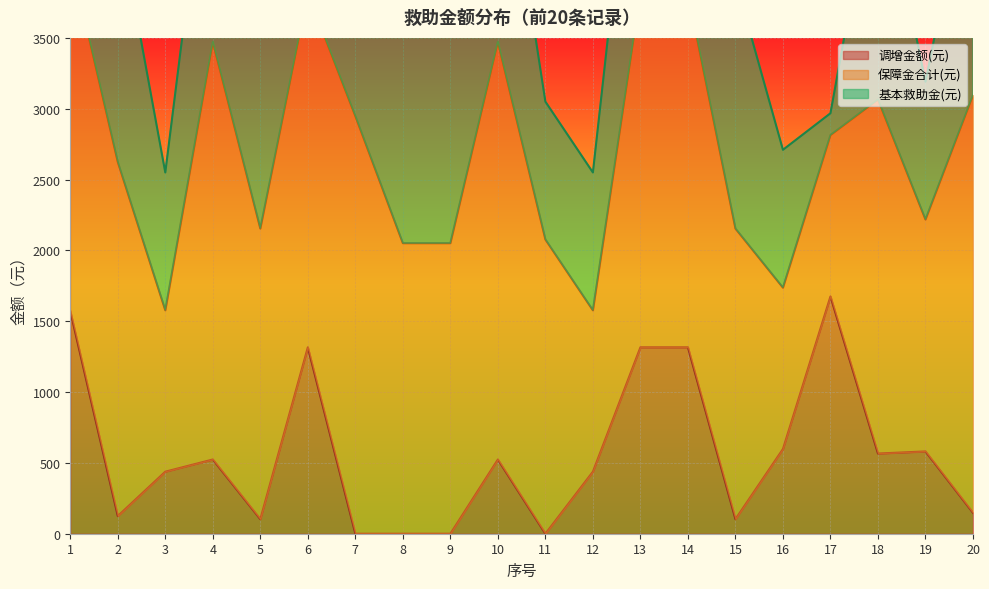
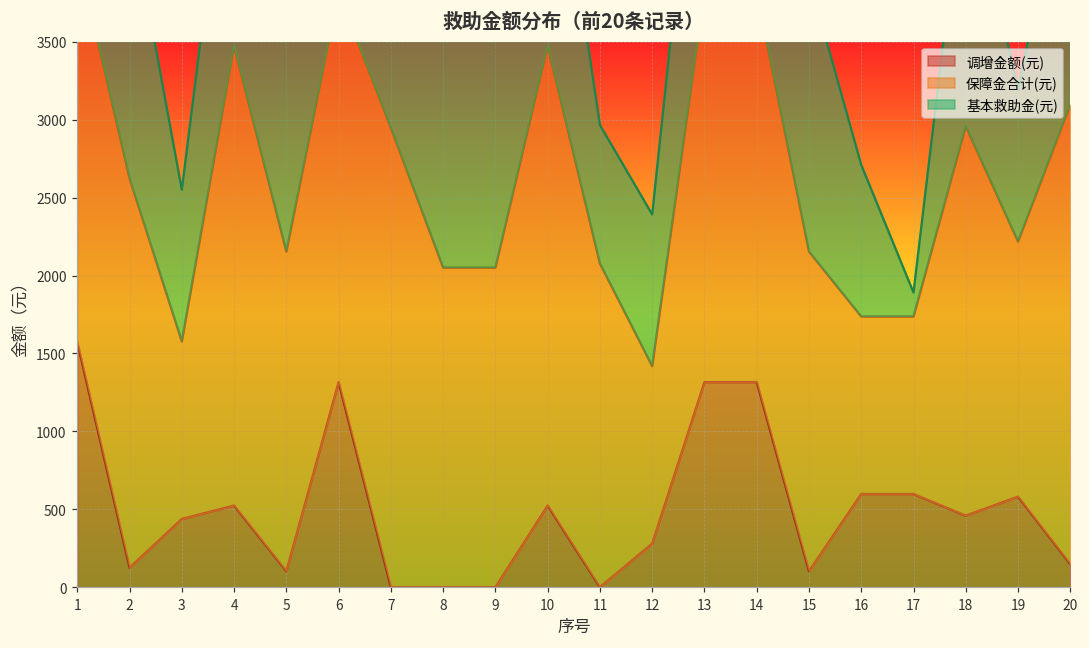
  {
    "调增金额(元)": {
      "1": 1570,
      "2": 130,
      "3": 440,
      "4": 520,
      "5": 100,
      "6": 1320,
      "7": 0,
      "8": 0,
      "9": 0,
      "10": 520,
      "11": 0,
-     "12": 440,
+     "12": 280,
      "13": 1320,
      "14": 1320,
      "15": 100,
      "16": 600,
-     "17": 1680,
-     "18": 570,
+     "17": 600,
+     "18": 460,
      "19": 580,
      "20": 150
    },
    "保障金合计(元)": {
      "2": 2500,
      "3": 1140,
      "4": 2950,
      "5": 2050,
      "7": 2950,
      "8": 2050,
      "9": 2050,
      "10": 2950,
      "11": 2080,
      "12": 1140,
      "15": 2050,
      "16": 1140,
      "17": 1140,
      "19": 1640,
      "20": 2950
    },
    "基本救助金(元)": {
      "3": 970,
-     "11": 970,
+     "11": 890,
      "12": 970,
      "16": 970,
      "17": 150
    }
  }
